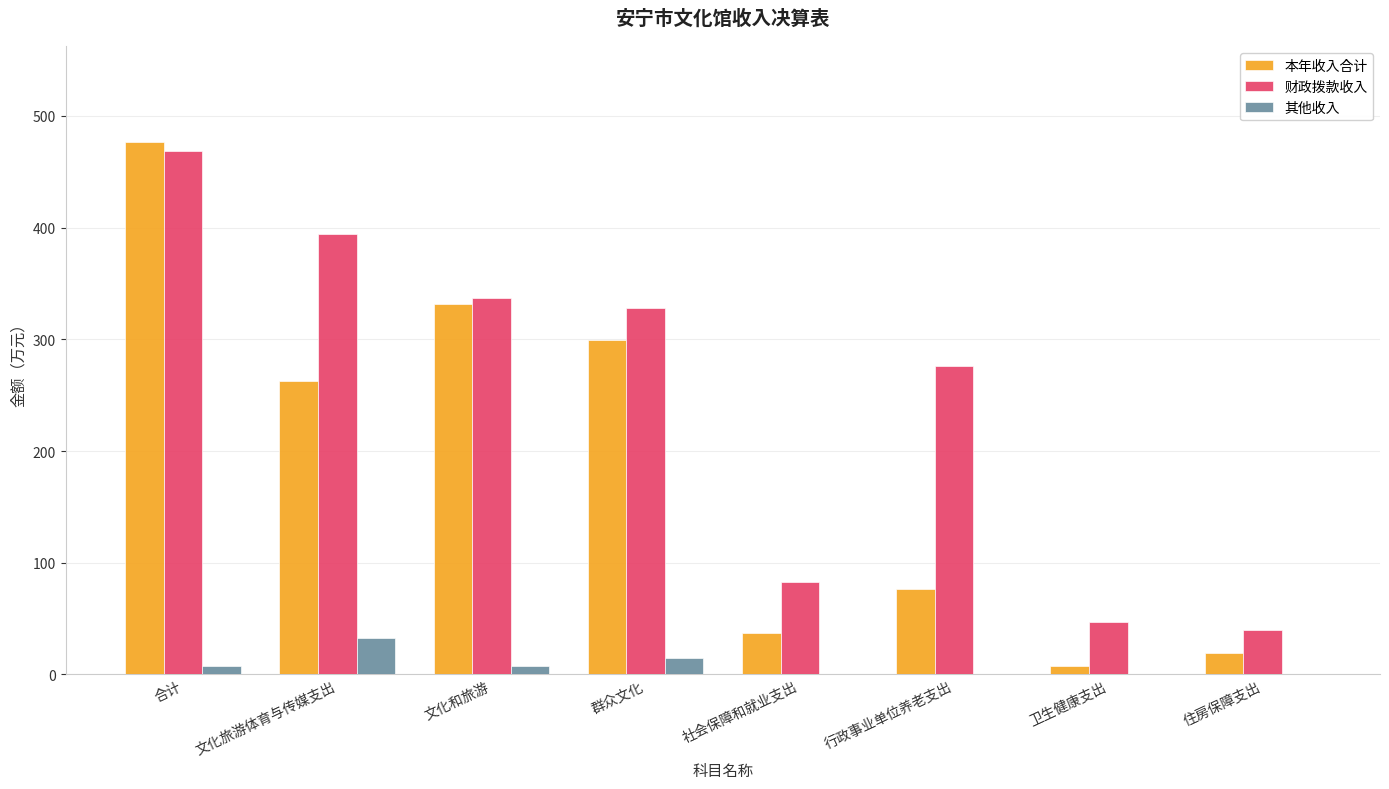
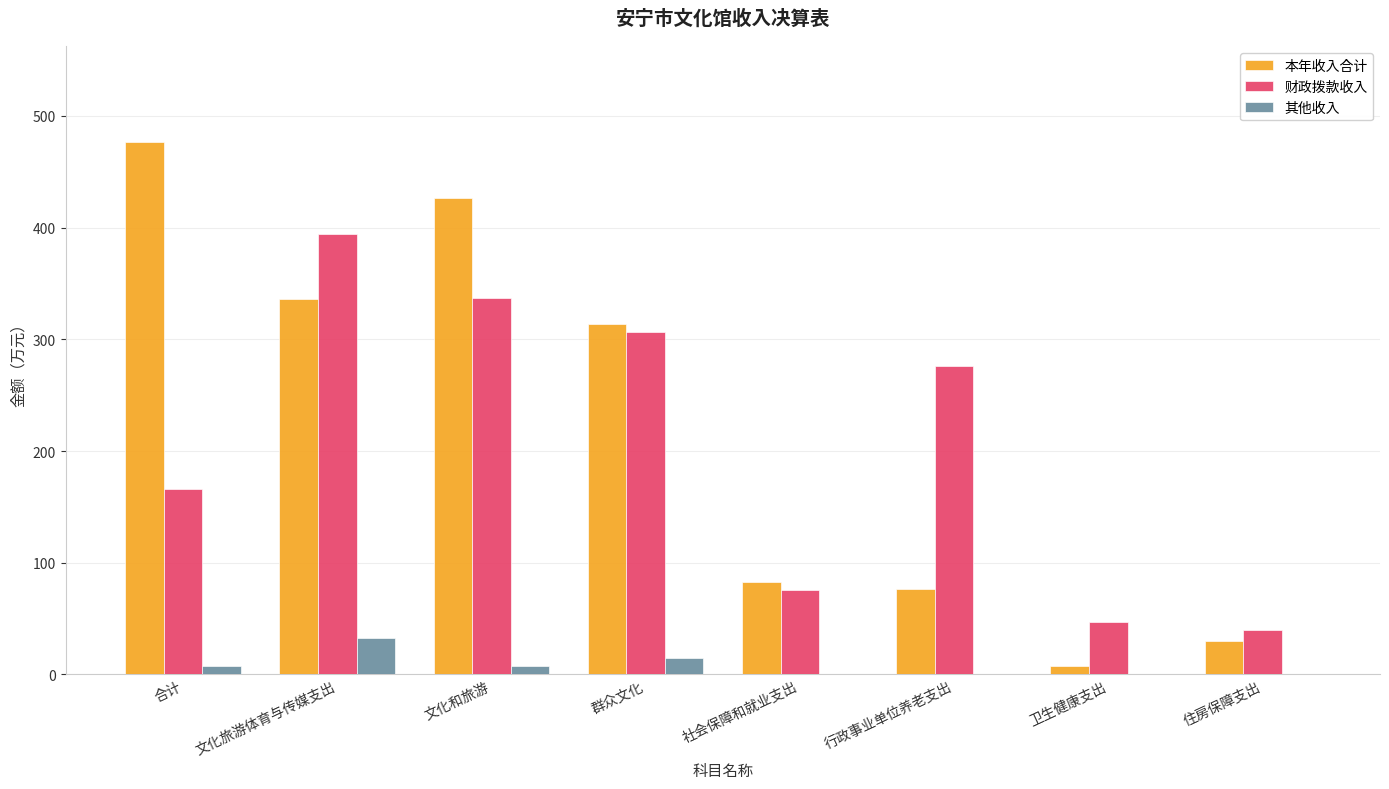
  {
    "本年收入合计": {
      "合计": 476,
-     "文化旅游体育与传媒支出": 263,
-     "文化和旅游": 331,
-     "群众文化": 299,
-     "社会保障和就业支出": 37,
+     "文化旅游体育与传媒支出": 336,
+     "文化和旅游": 426,
+     "群众文化": 314,
+     "社会保障和就业支出": 83,
      "行政事业单位养老支出": 77,
      "卫生健康支出": 8,
-     "住房保障支出": 19
+     "住房保障支出": 30
    },
    "财政拨款收入": {
-     "合计": 469,
+     "合计": 166,
      "文化旅游体育与传媒支出": 394,
      "文化和旅游": 337,
-     "群众文化": 328,
-     "社会保障和就业支出": 83,
+     "群众文化": 306,
+     "社会保障和就业支出": 75,
      "行政事业单位养老支出": 276,
      "卫生健康支出": 47,
      "住房保障支出": 40
    },
    "其他收入": {
      "合计": 7,
      "文化旅游体育与传媒支出": 32,
      "文化和旅游": 7,
      "群众文化": 15,
      "社会保障和就业支出": 0,
      "行政事业单位养老支出": 0,
      "卫生健康支出": 0,
      "住房保障支出": 0
    }
  }
